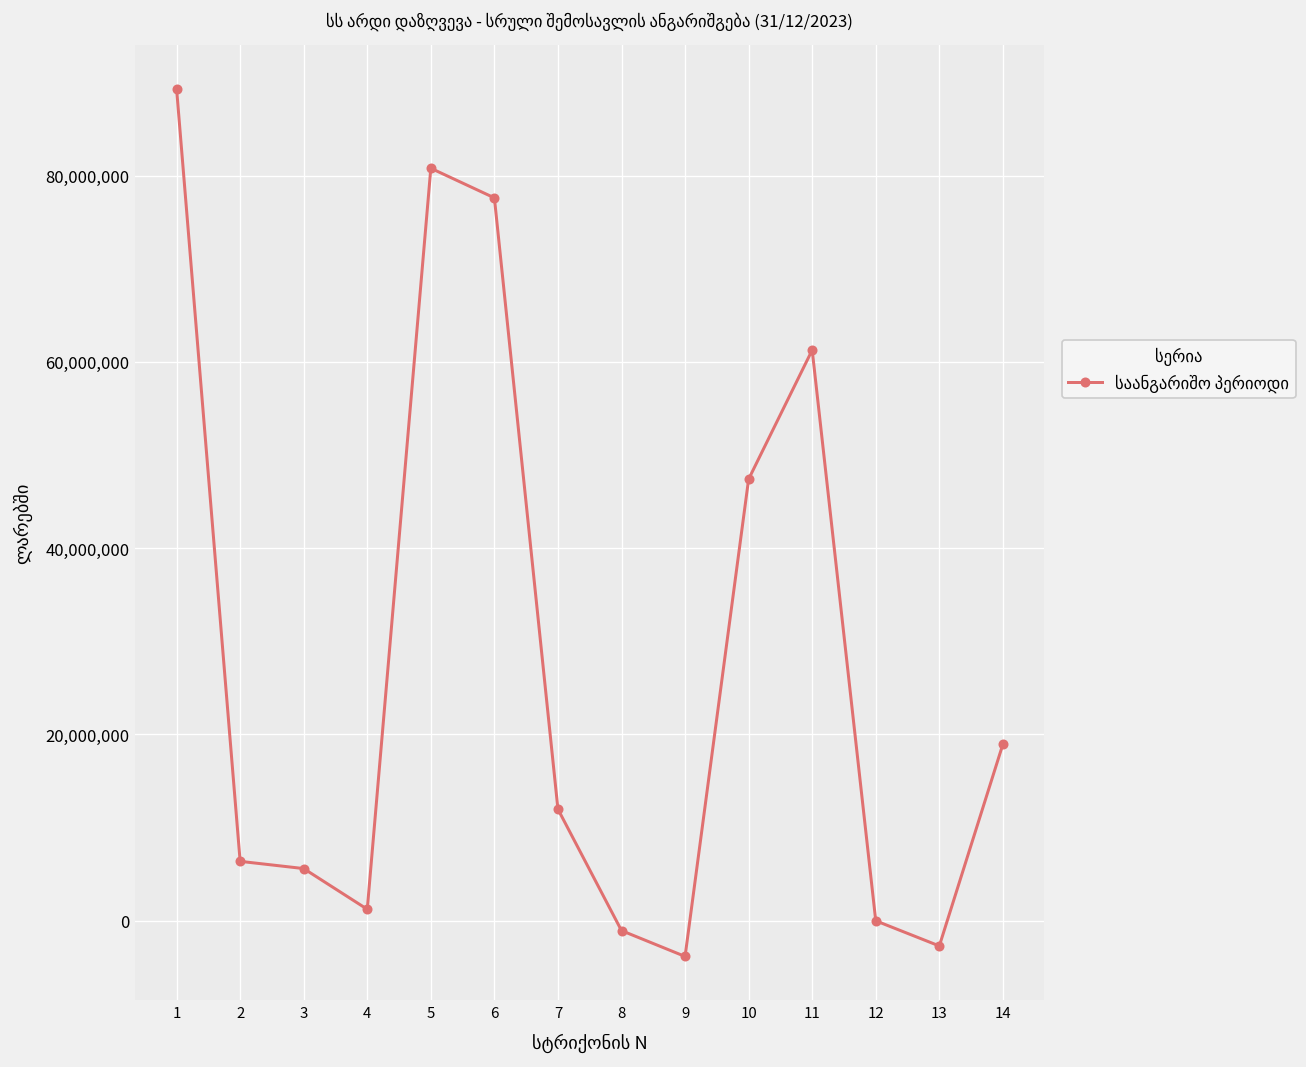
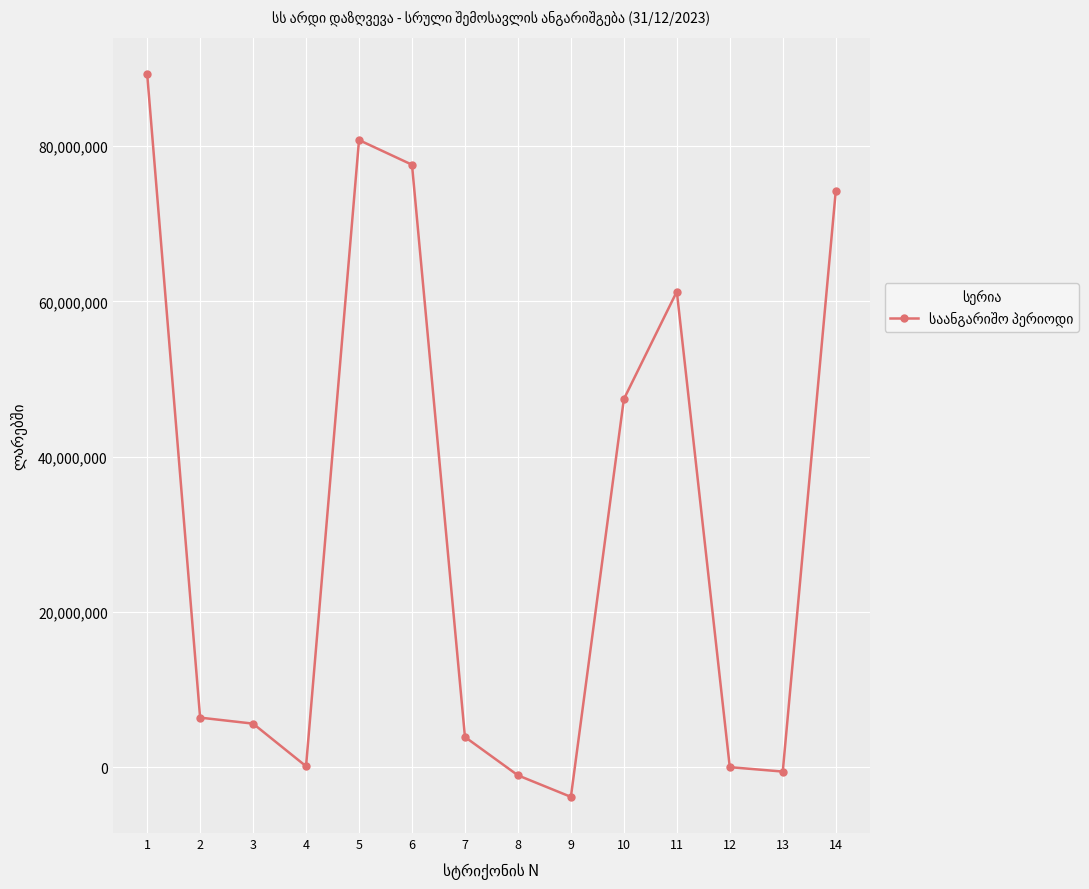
  {
    "1": "89,000,000",
    "2": "6,000,000",
    "3": "6,000,000",
-   "4": "1,000,000",
+   "4": "0",
    "5": "81,000,000",
    "6": "78,000,000",
-   "7": "12,000,000",
+   "7": "4,000,000",
    "8": "-1,000,000",
    "9": "-4,000,000",
    "10": "47,000,000",
    "11": "61,000,000",
    "12": "0",
-   "13": "-3,000,000",
-   "14": "19,000,000"
+   "13": "-1,000,000",
+   "14": "74,000,000"
  }
